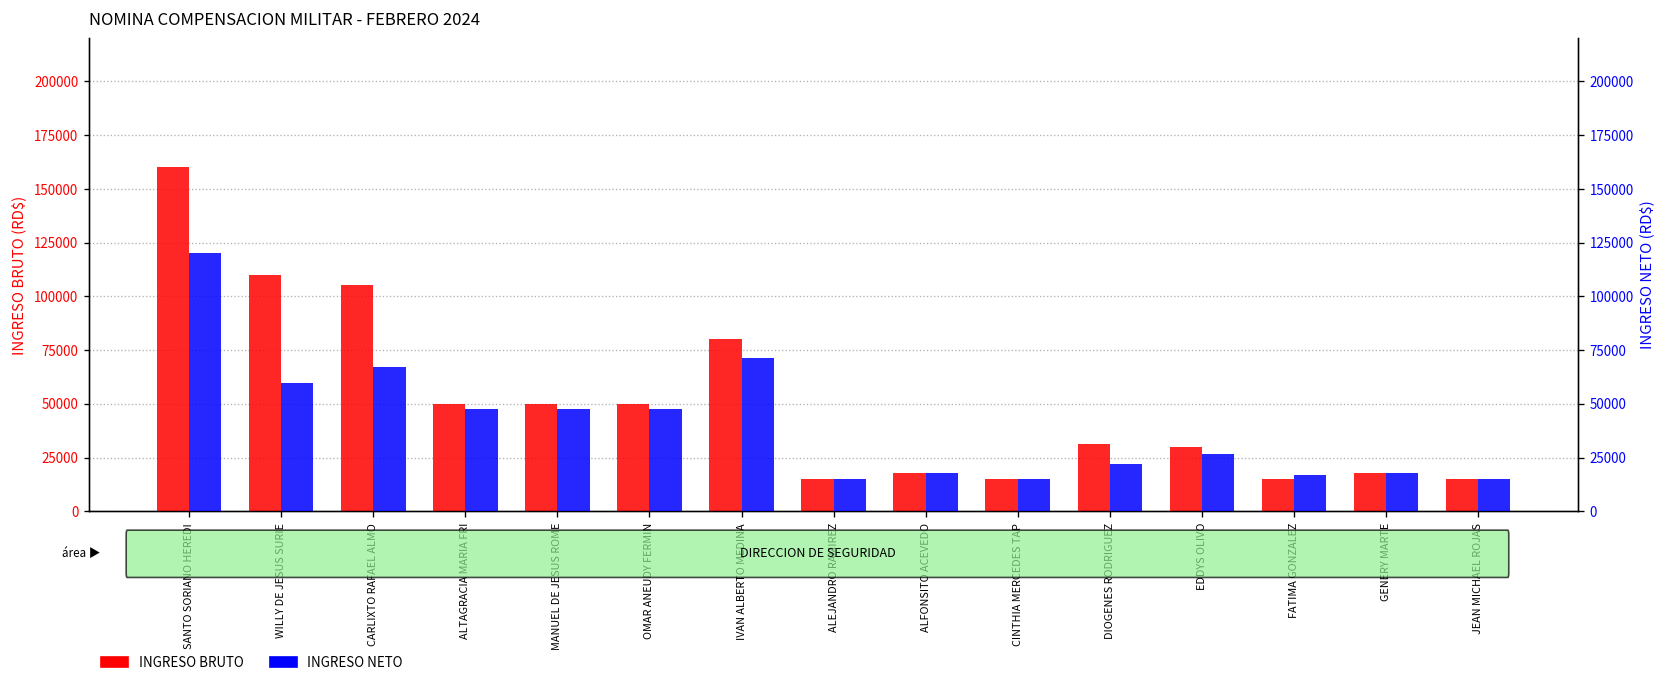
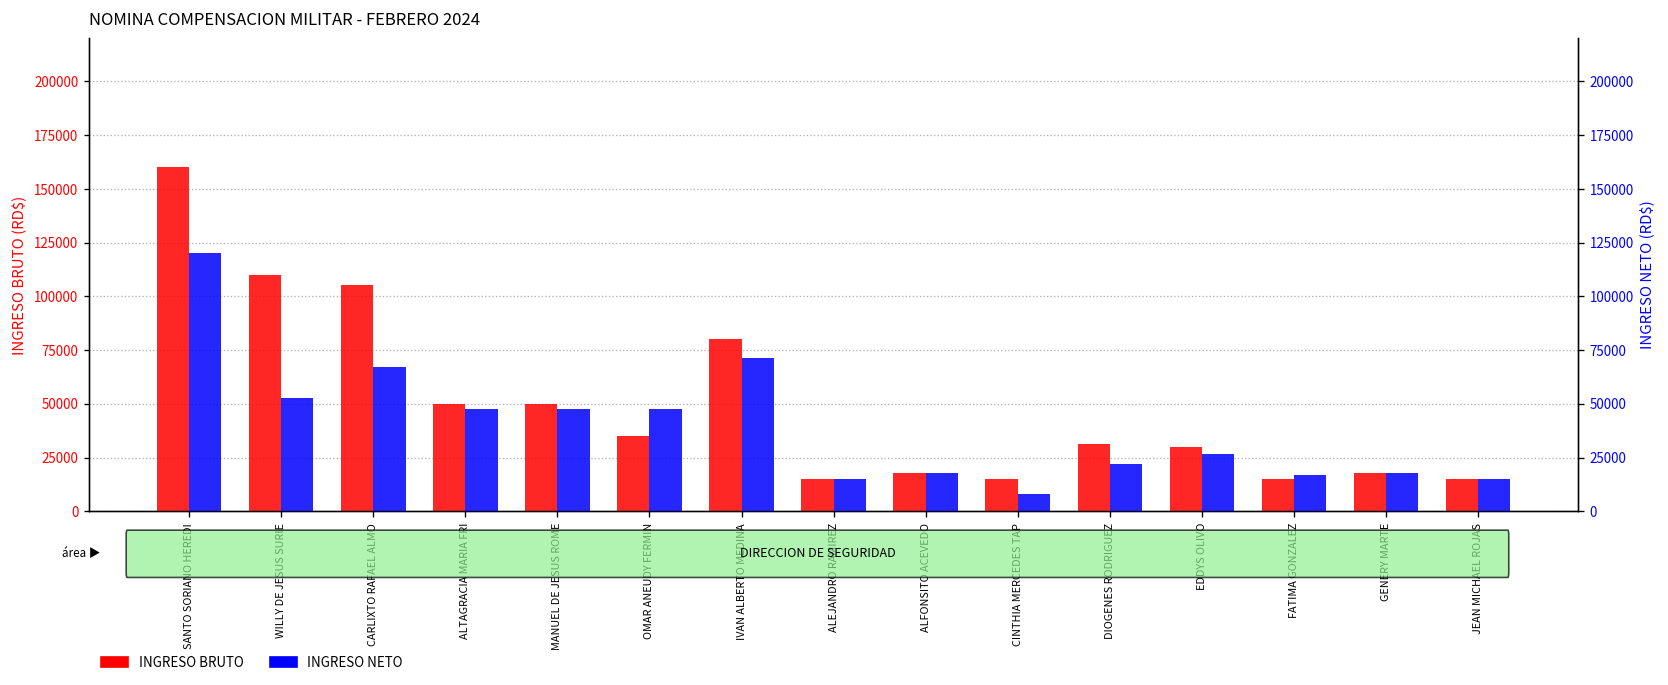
  {
    "INGRESO BRUTO": {
      "SANTO SORIANO HEREDI": 160000,
      "WILLY DE JESUS SURIE": 110000,
      "CARLIXTO RAFAEL ALMO": 105000,
      "ALTAGRACIA MARIA FRI": 50000,
      "MANUEL DE JESUS ROME": 50000,
-     "OMAR ANEUDY FERMIN": 50000,
+     "OMAR ANEUDY FERMIN": 35000,
      "IVAN ALBERTO MEDINA": 80000,
      "ALEJANDRO RAMIREZ": 15000,
      "ALFONSITO ACEVEDO": 18000,
      "CINTHIA MERCEDES TAP": 15000,
      "DIOGENES RODRIGUEZ": 31000,
      "EDDYS OLIVO": 30000,
      "FATIMA GONZALEZ": 15000,
      "GENERY MARTE": 18000,
      "JEAN MICHAEL ROJAS": 15000
    },
    "INGRESO NETO": {
      "SANTO SORIANO HEREDI": 120000,
-     "WILLY DE JESUS SURIE": 60000,
+     "WILLY DE JESUS SURIE": 53000,
      "CARLIXTO RAFAEL ALMO": 67000,
      "ALTAGRACIA MARIA FRI": 48000,
      "MANUEL DE JESUS ROME": 48000,
      "OMAR ANEUDY FERMIN": 48000,
      "IVAN ALBERTO MEDINA": 71000,
      "ALEJANDRO RAMIREZ": 15000,
      "ALFONSITO ACEVEDO": 18000,
-     "CINTHIA MERCEDES TAP": 15000,
+     "CINTHIA MERCEDES TAP": 8000,
      "DIOGENES RODRIGUEZ": 22000,
      "EDDYS OLIVO": 27000,
      "FATIMA GONZALEZ": 17000,
      "GENERY MARTE": 18000,
      "JEAN MICHAEL ROJAS": 15000
    }
  }
